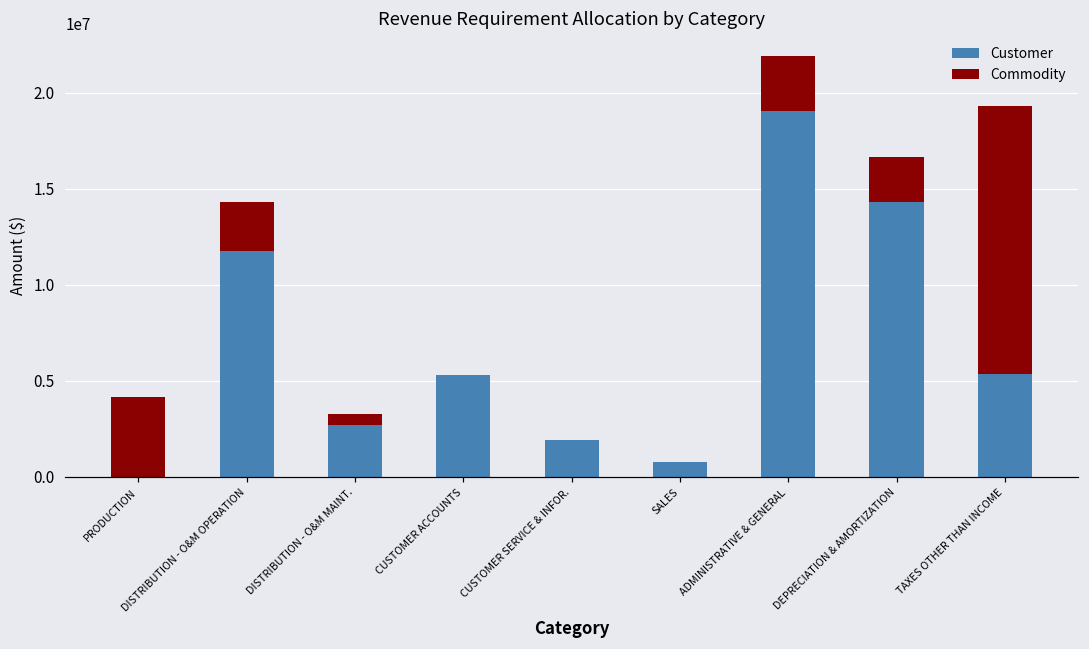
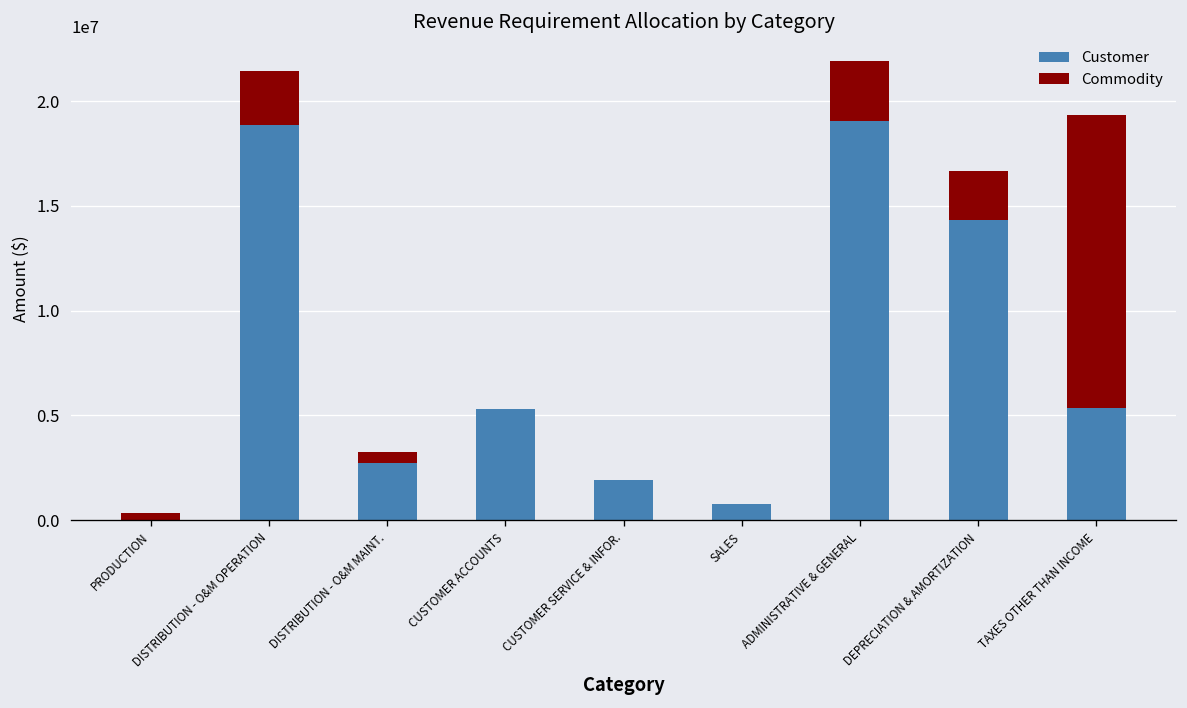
  {
    "Customer": {
      "PRODUCTION": 0,
-     "DISTRIBUTION - O&M OPERATION": 11700000,
+     "DISTRIBUTION - O&M OPERATION": 18900000,
      "DISTRIBUTION - O&M MAINT.": 2700000,
      "CUSTOMER ACCOUNTS": 5300000,
      "CUSTOMER SERVICE & INFOR.": 1900000,
      "SALES": 800000,
      "ADMINISTRATIVE & GENERAL": 19100000,
      "DEPRECIATION & AMORTIZATION": 14300000,
      "TAXES OTHER THAN INCOME": 5400000
    },
    "Commodity": {
-     "PRODUCTION": 4200000,
+     "PRODUCTION": 300000,
      "DISTRIBUTION - O&M OPERATION": 2600000,
      "DISTRIBUTION - O&M MAINT.": 600000,
      "CUSTOMER ACCOUNTS": 0,
      "CUSTOMER SERVICE & INFOR.": 0,
      "SALES": 0,
      "ADMINISTRATIVE & GENERAL": 2900000,
      "DEPRECIATION & AMORTIZATION": 2400000,
      "TAXES OTHER THAN INCOME": 13900000
    }
  }
